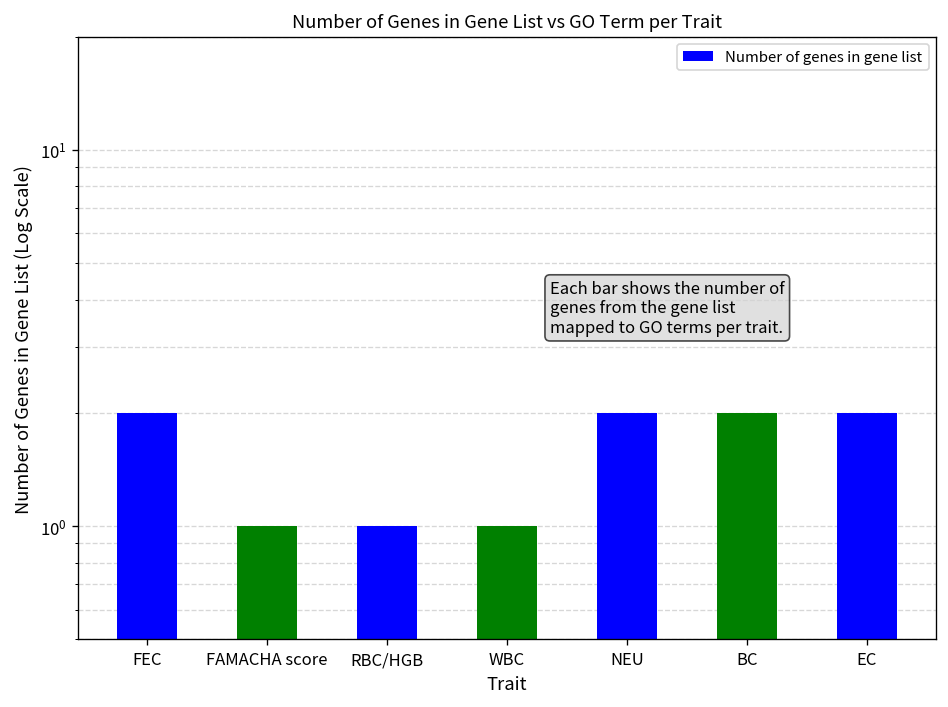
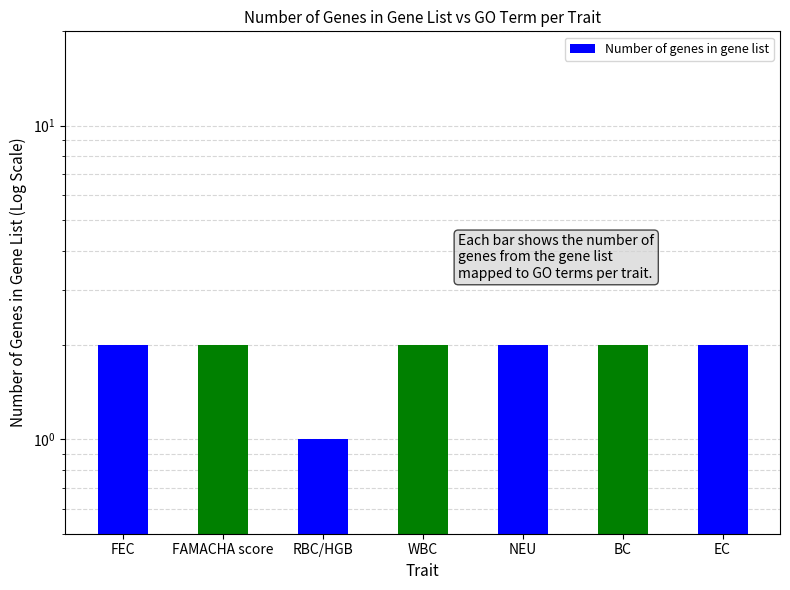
  {
    "FEC": 2,
-   "FAMACHA score": 1,
+   "FAMACHA score": 2,
    "RBC/HGB": 1,
-   "WBC": 1,
+   "WBC": 2,
    "NEU": 2,
    "BC": 2,
    "EC": 2
  }
